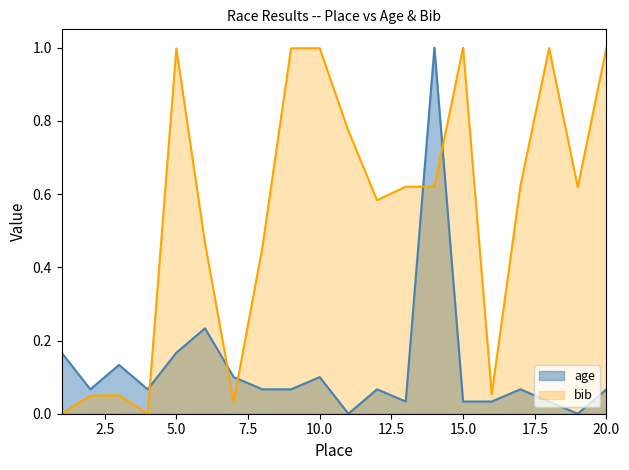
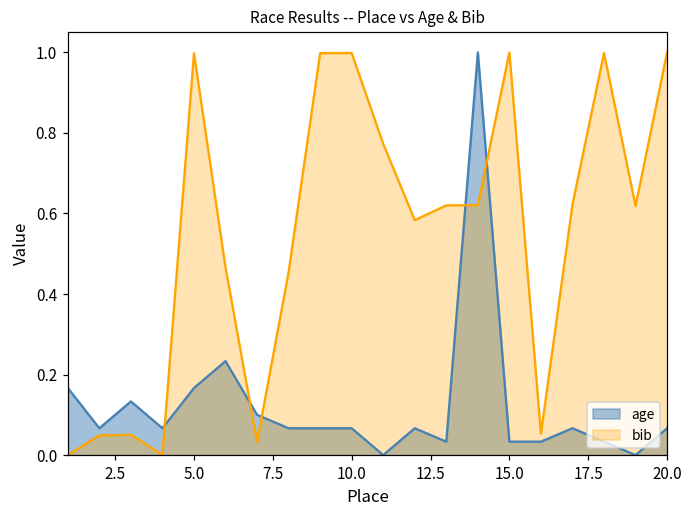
  {
    "age": {
      "5.0": 0.17,
-     "10.0": 0.10,
+     "10.0": 0.07,
      "15.0": 0.03,
      "20.0": 0.07
    },
    "bib": {
      "5.0": 1.00,
      "10.0": 1.00,
      "15.0": 1.00,
      "20.0": 1.00
    }
  }
